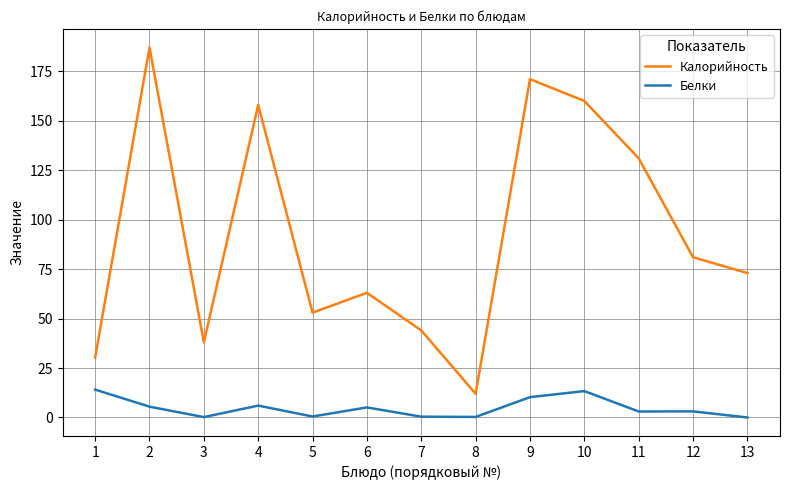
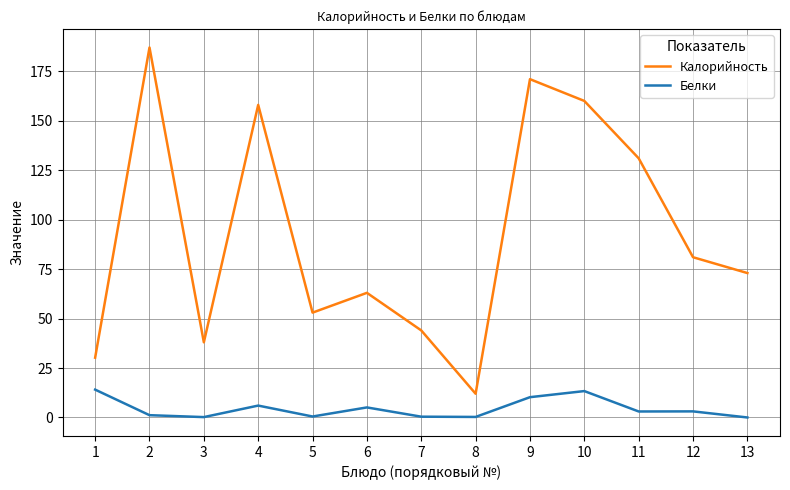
  {
    "Калорийность": {
      "1": 30,
      "2": 187,
      "3": 38,
      "4": 158,
      "5": 53,
      "6": 63,
      "7": 44,
      "8": 12,
      "9": 171,
      "10": 160,
      "11": 131,
      "12": 81,
      "13": 73
    },
    "Белки": {
      "1": 14,
-     "2": 5,
+     "2": 1,
      "3": 0,
      "4": 6,
      "5": 0,
      "6": 5,
      "7": 0,
      "8": 0,
      "9": 10,
      "10": 13,
      "11": 3,
      "12": 3,
      "13": 0
    }
  }
